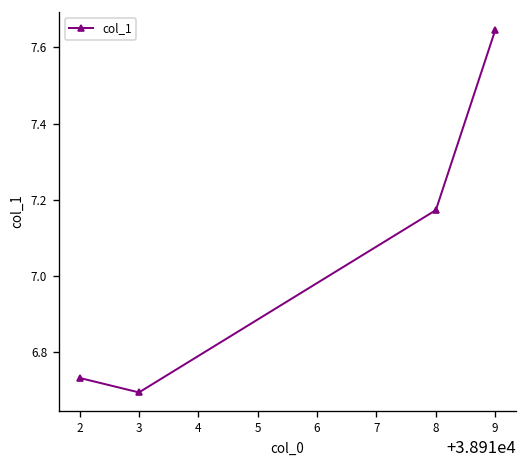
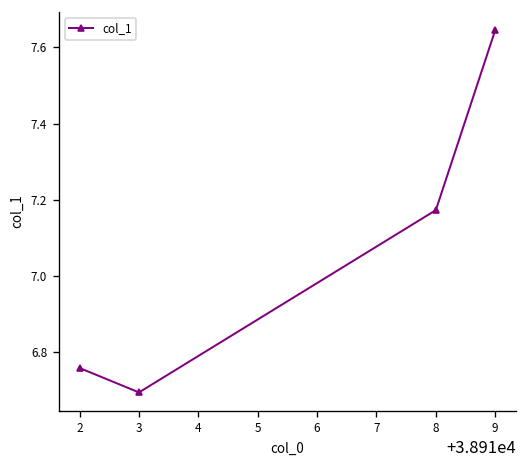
  {
-   "2": 6.73,
+   "2": 6.76,
    "3": 6.70,
    "8": 7.17,
    "9": 7.65
  }
